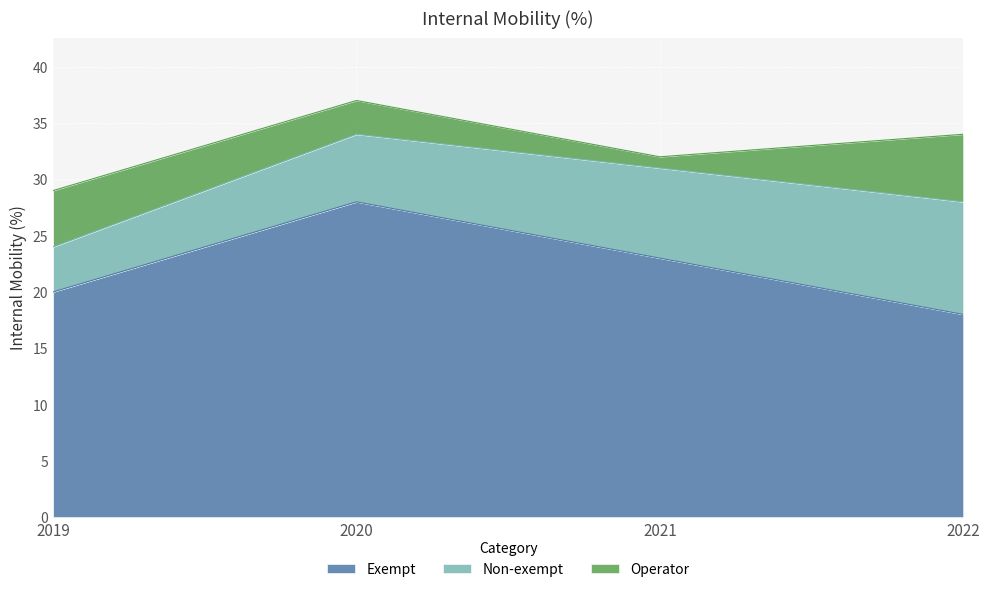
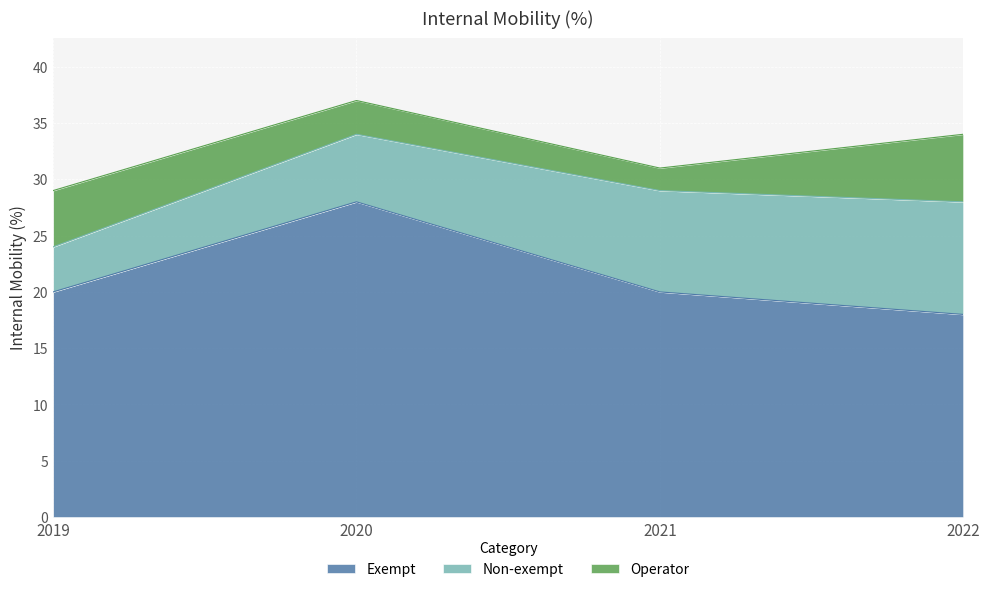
  {
    "Exempt": {
      "2019": 20,
      "2020": 28,
-     "2021": 23,
+     "2021": 20,
      "2022": 18
    },
    "Non-exempt": {
      "2019": 4,
      "2020": 6,
-     "2021": 8,
+     "2021": 9,
      "2022": 10
    },
    "Operator": {
      "2019": 5,
      "2020": 3,
-     "2021": 1,
+     "2021": 2,
      "2022": 6
    }
  }
